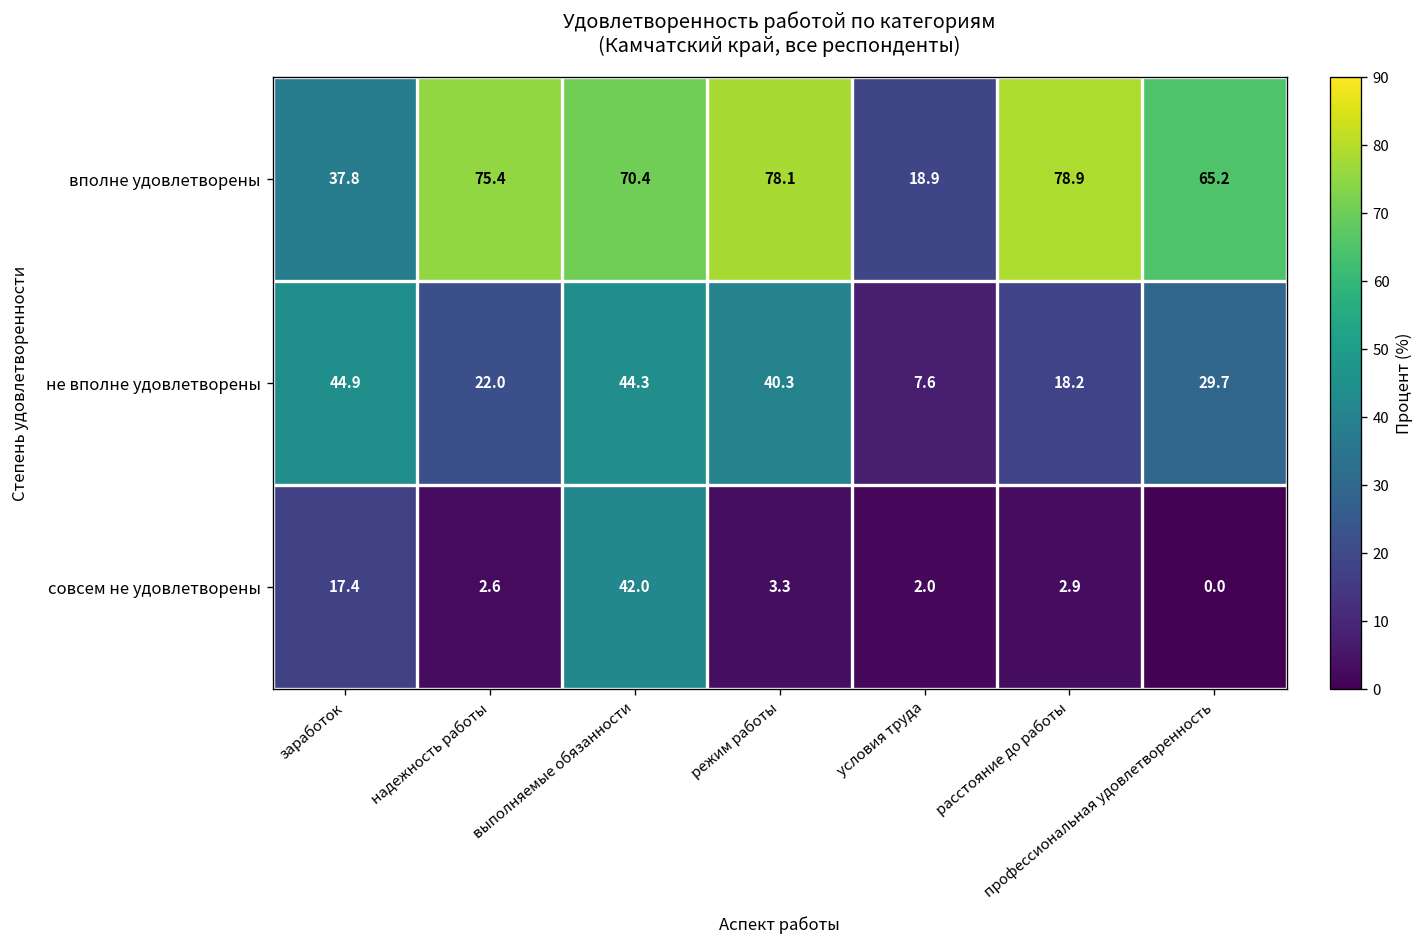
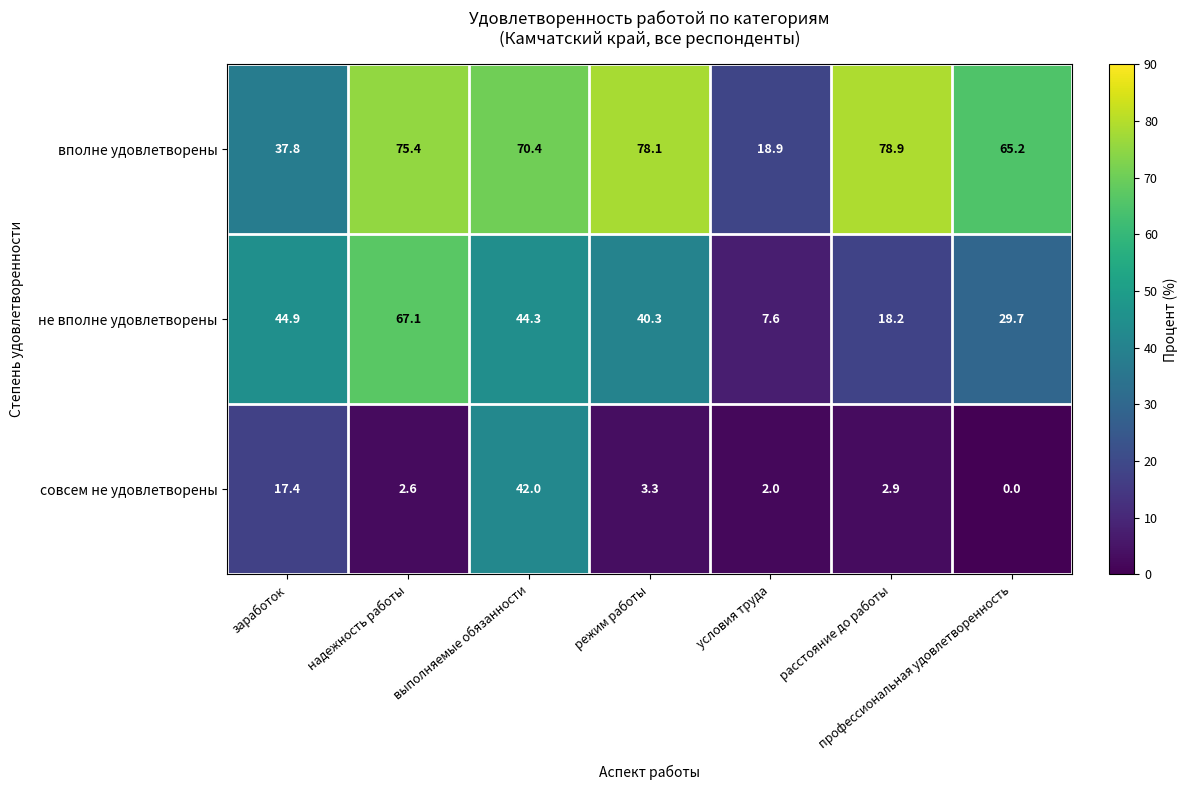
  {
    "вполне удовлетворены": {
      "заработок": 37.8,
      "надежность работы": 75.4,
      "выполняемые обязанности": 70.4,
      "режим работы": 78.1,
      "условия труда": 18.9,
      "расстояние до работы": 78.9,
      "профессиональная удовлетворенность": 65.2
    },
    "не вполне удовлетворены": {
      "заработок": 44.9,
-     "надежность работы": 22.0,
+     "надежность работы": 67.1,
      "выполняемые обязанности": 44.3,
      "режим работы": 40.3,
      "условия труда": 7.6,
      "расстояние до работы": 18.2,
      "профессиональная удовлетворенность": 29.7
    },
    "совсем не удовлетворены": {
      "заработок": 17.4,
      "надежность работы": 2.6,
      "выполняемые обязанности": 42.0,
      "режим работы": 3.3,
      "условия труда": 2.0,
      "расстояние до работы": 2.9,
      "профессиональная удовлетворенность": 0.0
    }
  }
